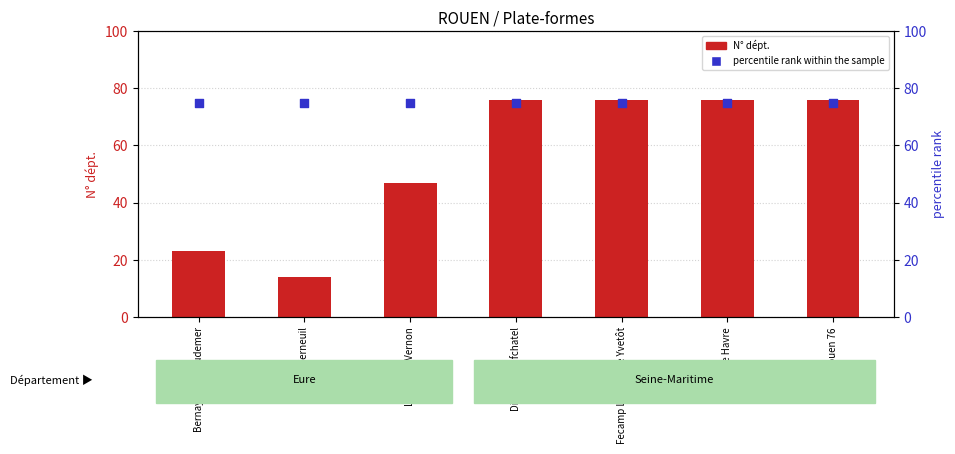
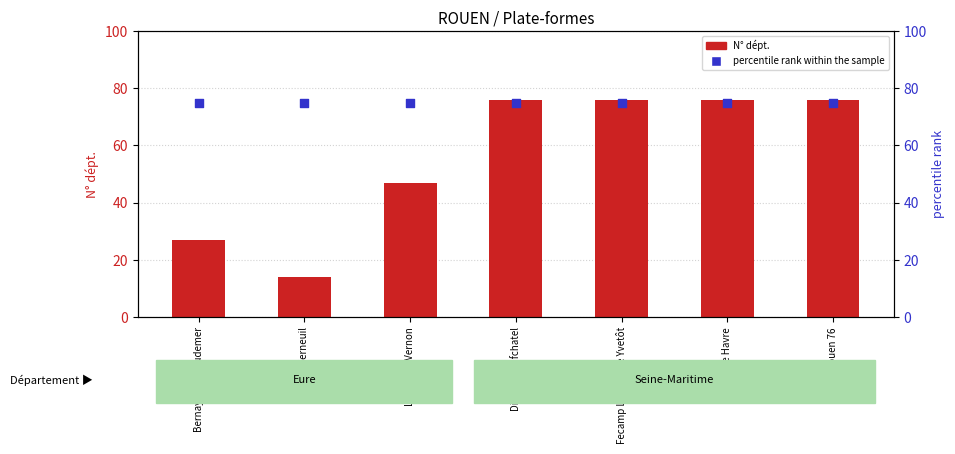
  {
    "N° dépt.": {
-     "Bernay - Pont Audemer": 23,
+     "Bernay - Pont Audemer": 27,
      "Evreux - Verneuil": 14,
      "Louviers - Vernon": 47,
      "Dieppe Neufchatel": 76,
      "Fecamp Lillebonne Yvetôt": 76,
      "Le Havre": 76,
      "Rouen 76": 76
    }
  }
